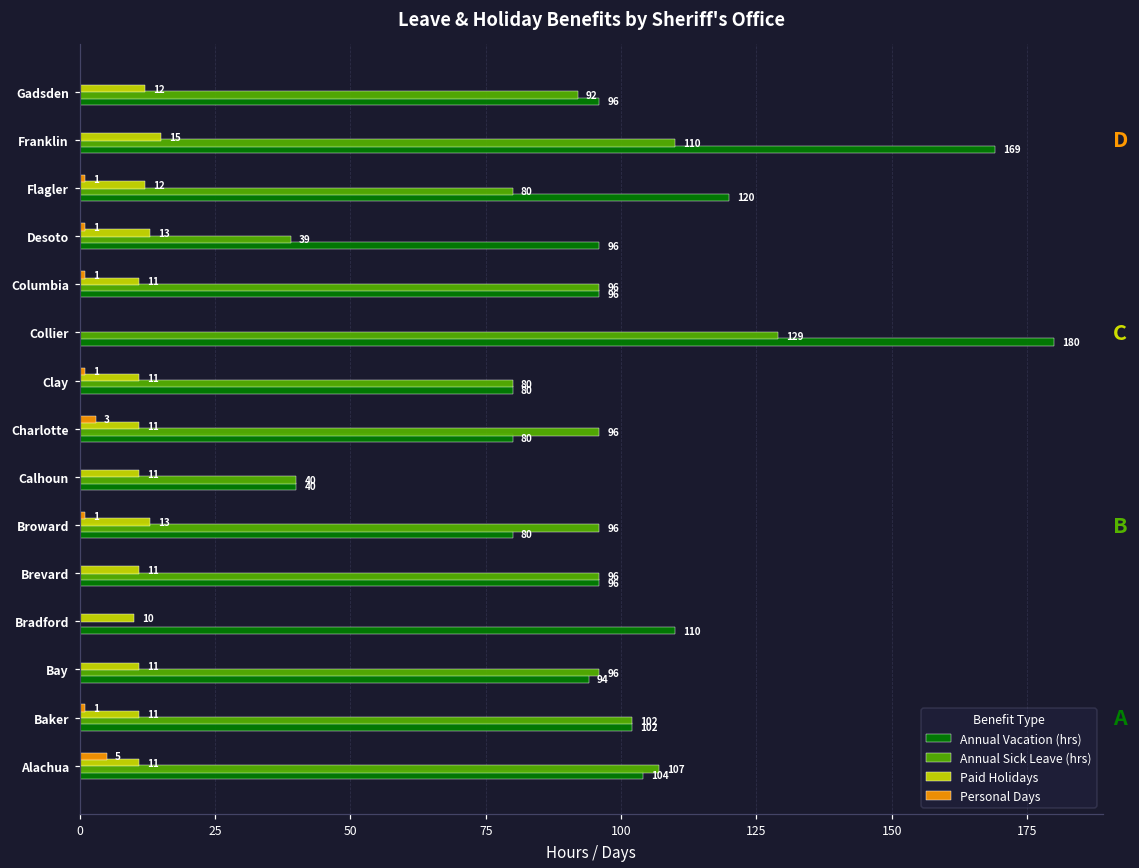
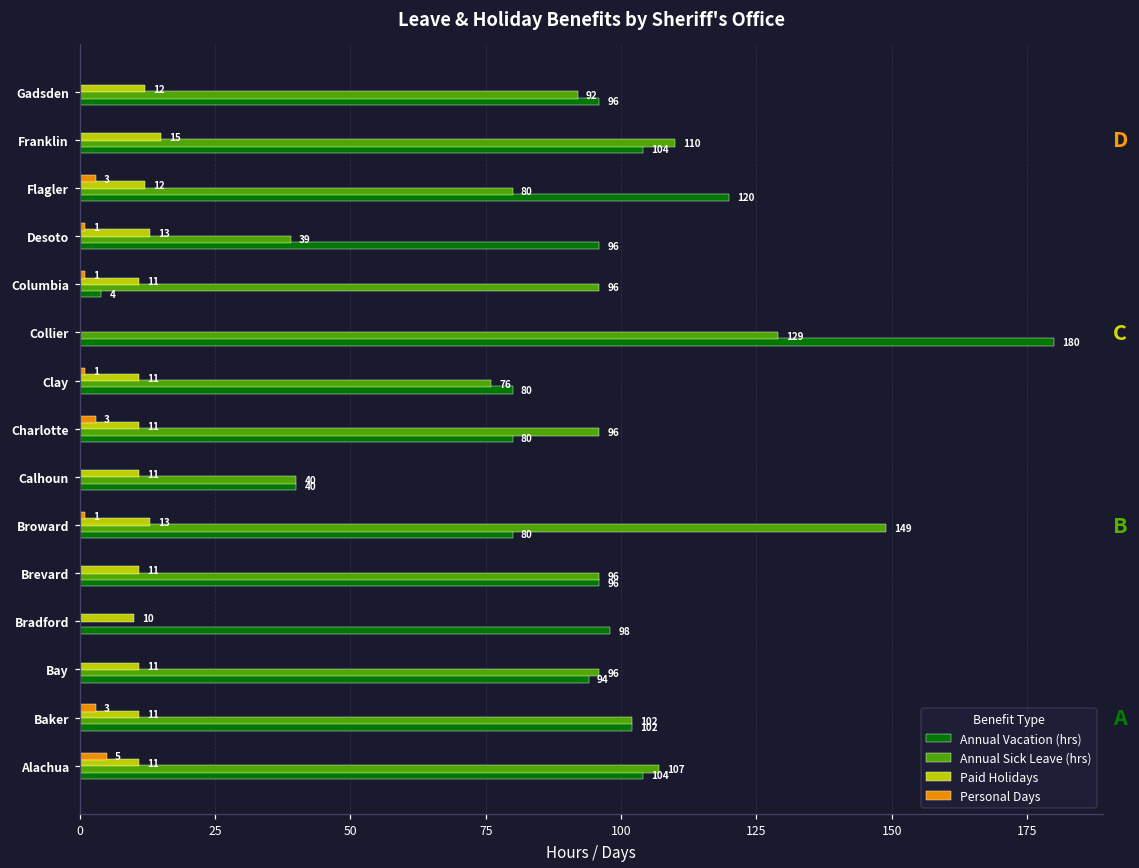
  {
    "Annual Vacation (hrs)": {
      "Gadsden": 96,
-     "Franklin": 169,
+     "Franklin": 104,
      "Flagler": 120,
      "Desoto": 96,
-     "Columbia": 96,
+     "Columbia": 4,
      "Collier": 180,
      "Charlotte": 80,
      "Broward": 80,
-     "Bradford": 110,
+     "Bradford": 98,
      "Bay": 94,
      "Alachua": 104
    },
    "Annual Sick Leave (hrs)": {
      "Gadsden": 92,
      "Franklin": 110,
      "Flagler": 80,
      "Desoto": 39,
      "Collier": 129,
-     "Clay": 80,
+     "Clay": 76,
      "Charlotte": 96,
-     "Broward": 96,
+     "Broward": 149,
      "Bay": 96,
      "Alachua": 107
    },
    "Paid Holidays": {
      "Gadsden": 12,
      "Franklin": 15,
      "Flagler": 12,
      "Desoto": 13,
      "Columbia": 11,
      "Clay": 11,
      "Charlotte": 11,
      "Calhoun": 11,
      "Broward": 13,
      "Brevard": 11,
      "Bradford": 10,
      "Bay": 11,
      "Baker": 11,
      "Alachua": 11
    },
    "Personal Days": {
-     "Flagler": 1,
+     "Flagler": 3,
      "Desoto": 1,
      "Columbia": 1,
      "Clay": 1,
      "Charlotte": 3,
      "Broward": 1,
-     "Baker": 1,
+     "Baker": 3,
      "Alachua": 5
    }
  }
